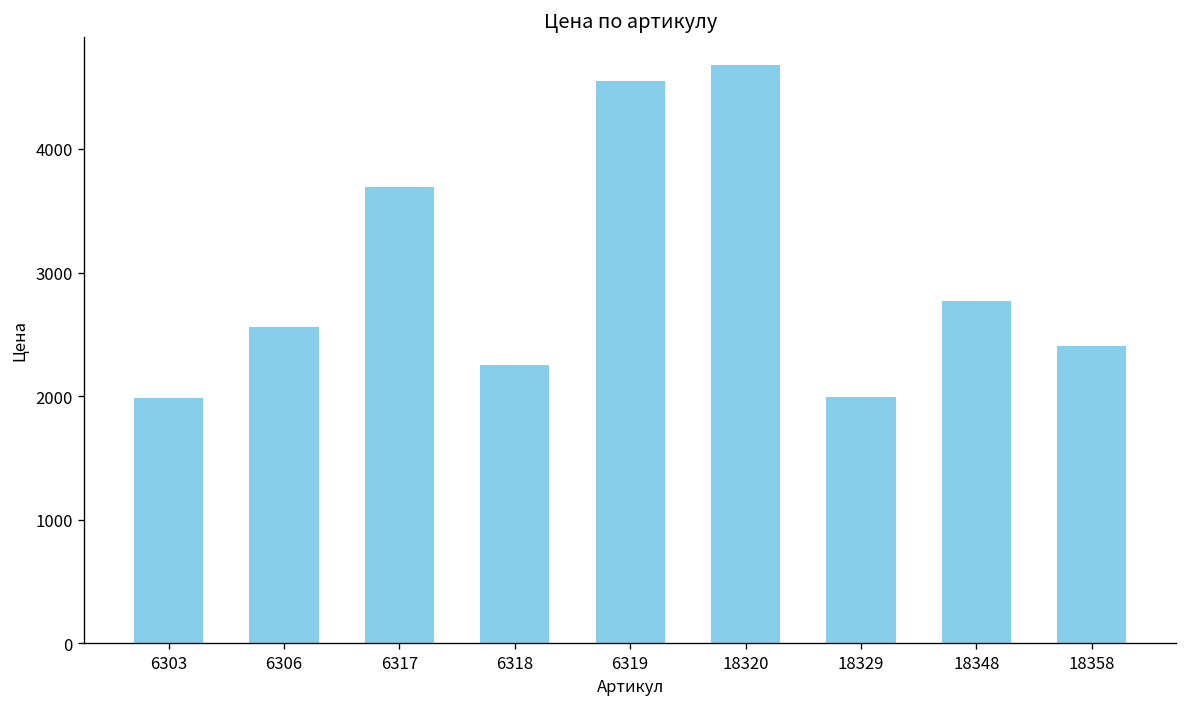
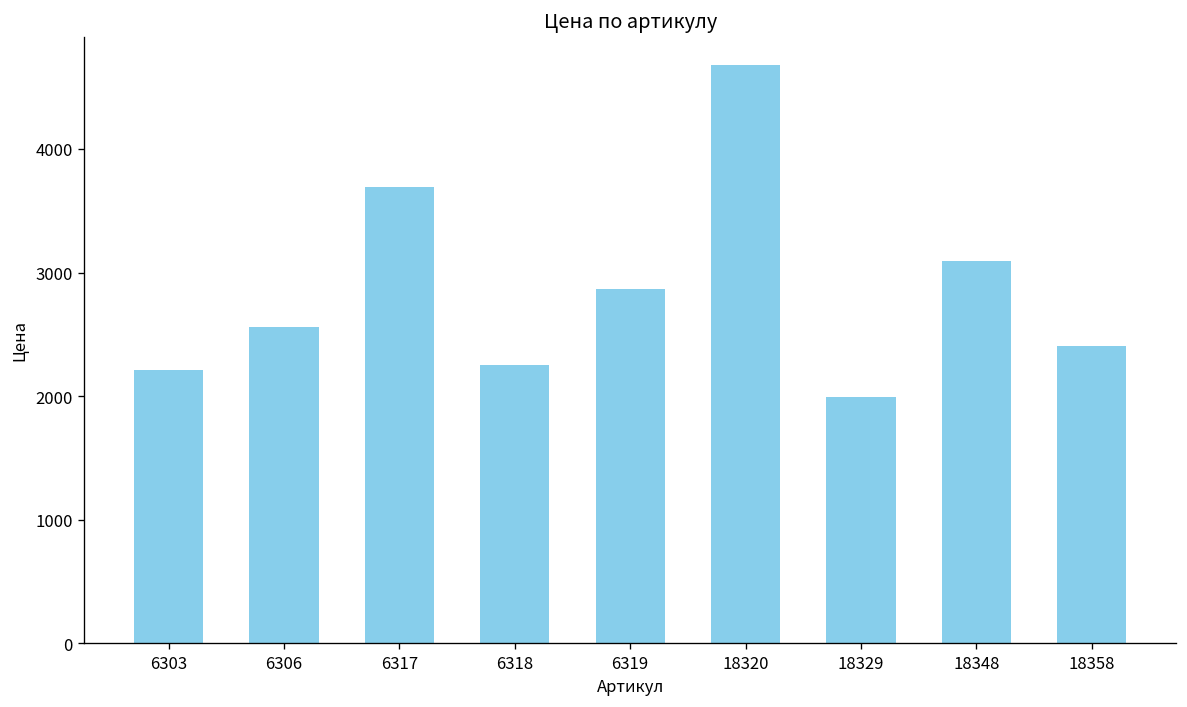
  {
-   "6303": 1990,
+   "6303": 2210,
    "6306": 2560,
    "6317": 3700,
    "6318": 2250,
-   "6319": 4550,
+   "6319": 2870,
    "18320": 4680,
    "18329": 1990,
-   "18348": 2770,
+   "18348": 3090,
    "18358": 2410
  }
